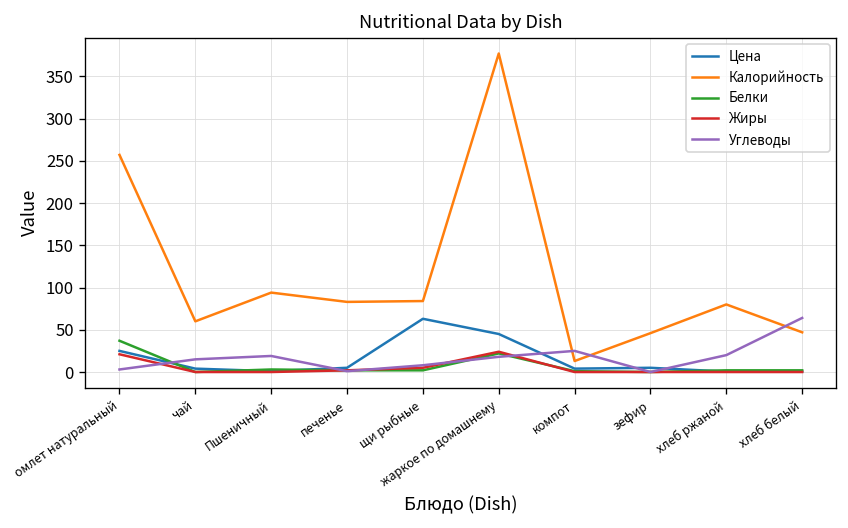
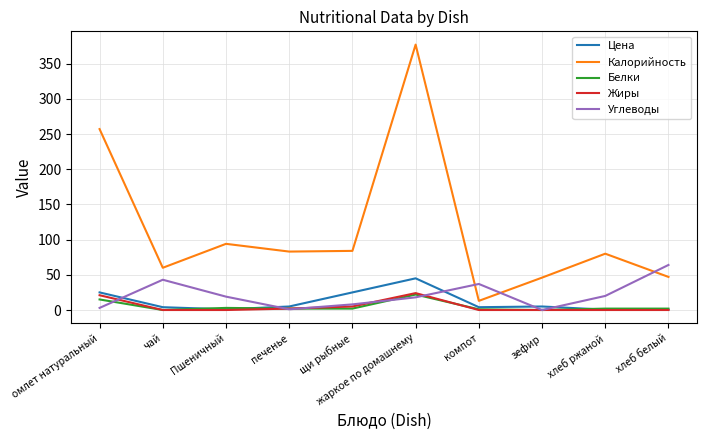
  {
    "Цена": {
      "омлет натуральный": 30,
      "чай": 0,
-     "щи рыбные": 60,
+     "щи рыбные": 30,
      "жаркое по домашнему": 50,
      "зефир": 10
    },
    "Калорийность": {
      "омлет натуральный": 260,
      "чай": 60,
      "Пшеничный": 90,
      "печенье": 80,
      "щи рыбные": 80,
      "жаркое по домашнему": 380,
      "компот": 10,
      "зефир": 50,
      "хлеб ржаной": 80,
      "хлеб белый": 50
    },
    "Белки": {
-     "омлет натуральный": 40
+     "омлет натуральный": 20
    },
    "Жиры": {
      "омлет натуральный": 20
    },
    "Углеводы": {
      "омлет натуральный": 0,
-     "чай": 20,
+     "чай": 40,
      "Пшеничный": 20,
      "жаркое по домашнему": 20,
-     "компот": 30,
+     "компот": 40,
      "хлеб ржаной": 20,
      "хлеб белый": 60
    }
  }
